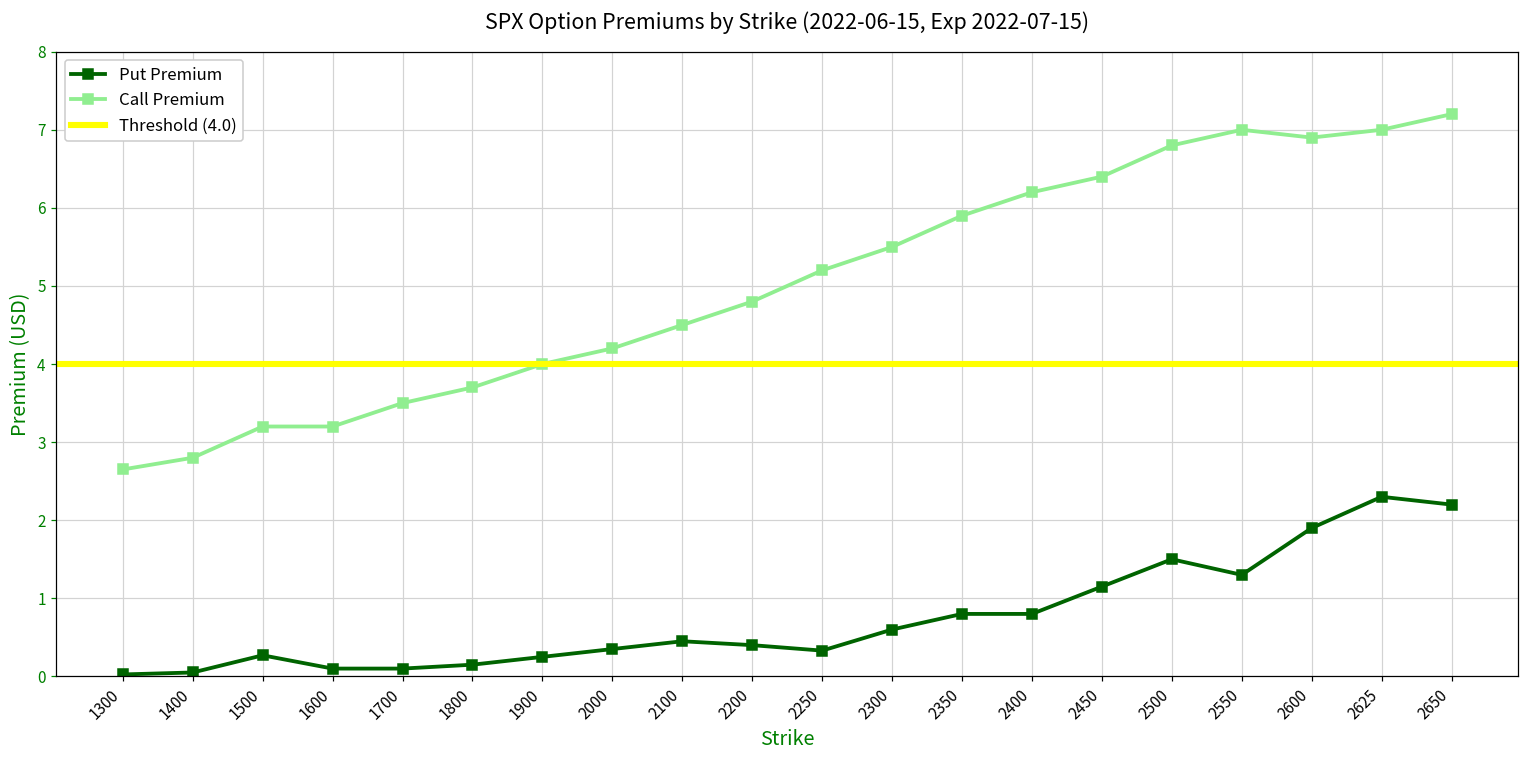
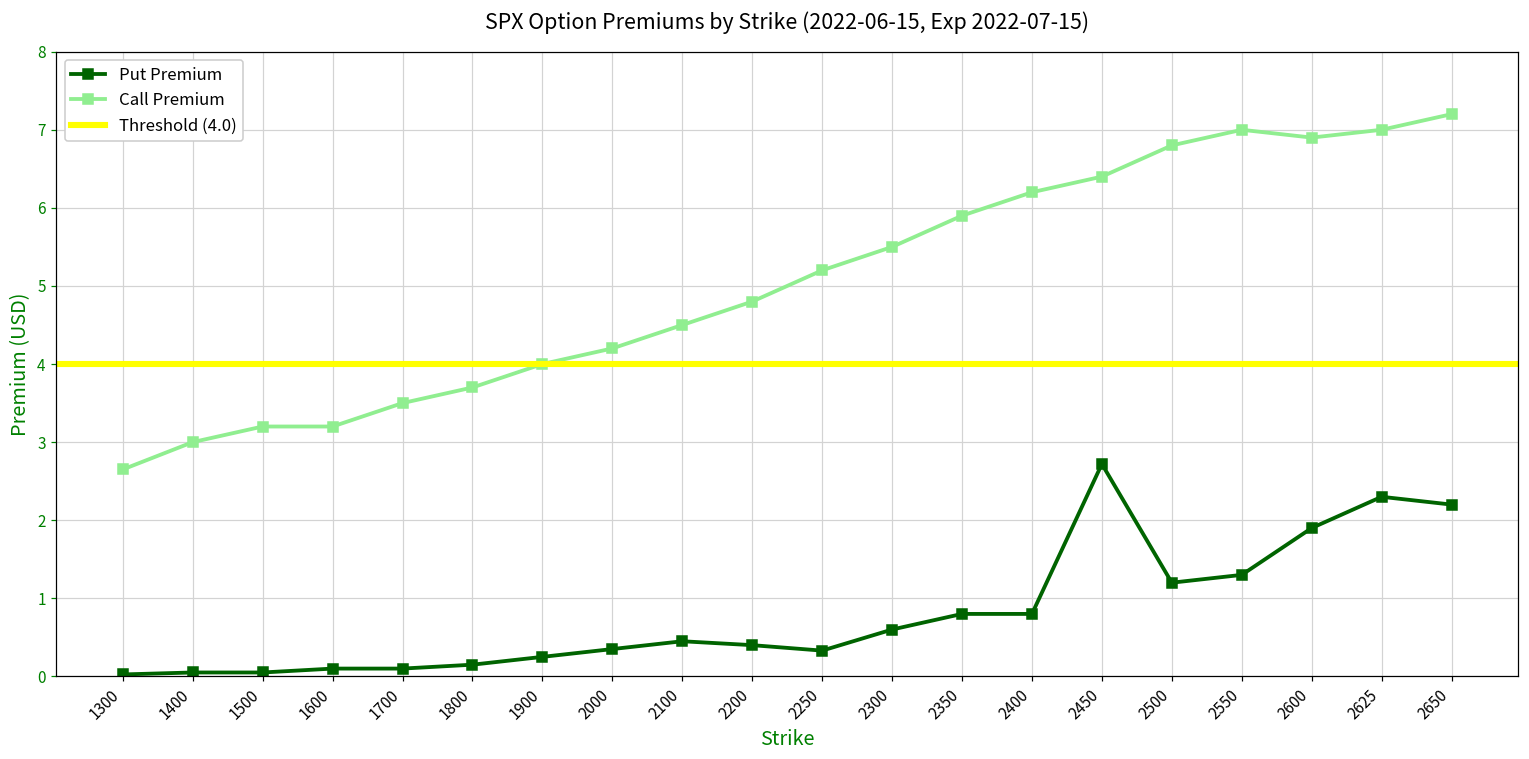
  {
    "Put Premium": {
      "1300": 0.0,
      "1400": 0.1,
-     "1500": 0.3,
+     "1500": 0.1,
      "1600": 0.1,
      "1700": 0.1,
      "1800": 0.2,
      "1900": 0.3,
      "2000": 0.4,
      "2100": 0.5,
      "2200": 0.4,
      "2250": 0.3,
      "2300": 0.6,
      "2350": 0.8,
      "2400": 0.8,
-     "2450": 1.2,
-     "2500": 1.5,
+     "2450": 2.7,
+     "2500": 1.2,
      "2550": 1.3,
      "2600": 1.9,
      "2625": 2.3,
      "2650": 2.2
    },
    "Call Premium": {
      "1300": 2.7,
-     "1400": 2.8,
+     "1400": 3.0,
      "1500": 3.2,
      "1600": 3.2,
      "1700": 3.5,
      "1800": 3.7,
      "1900": 4.0,
      "2000": 4.2,
      "2100": 4.5,
      "2200": 4.8,
      "2250": 5.2,
      "2300": 5.5,
      "2350": 5.9,
      "2400": 6.2,
      "2450": 6.4,
      "2500": 6.8,
      "2550": 7.0,
      "2600": 6.9,
      "2625": 7.0,
      "2650": 7.2
    }
  }
